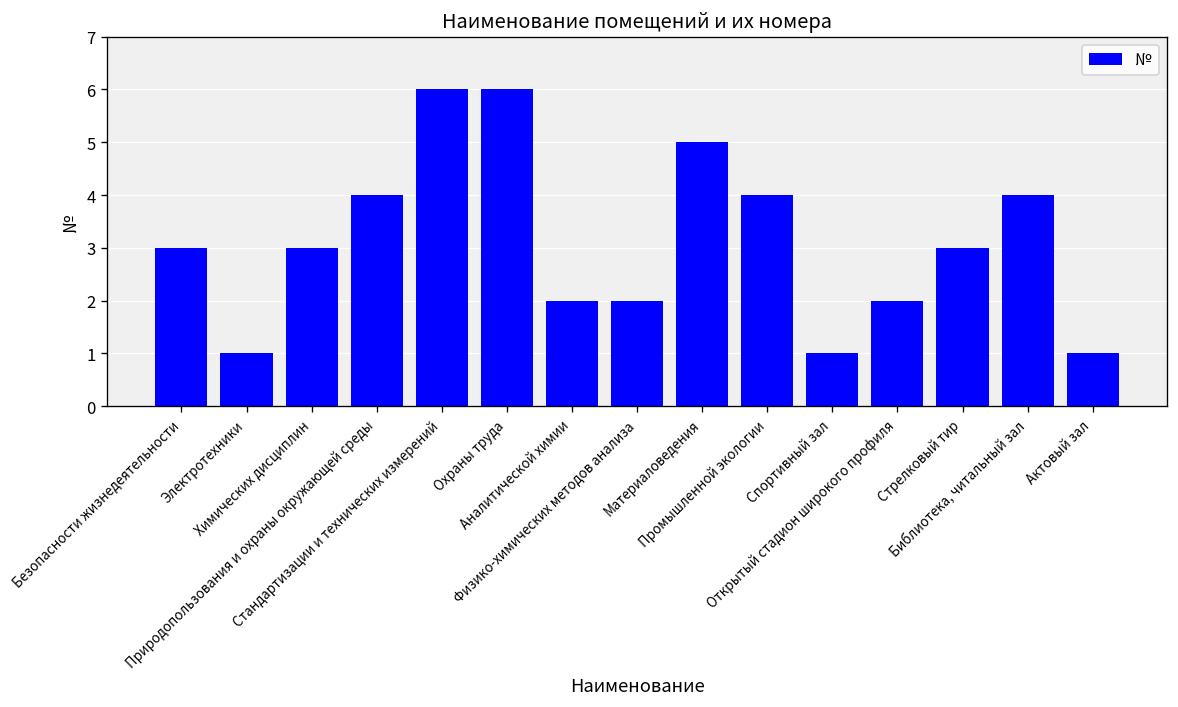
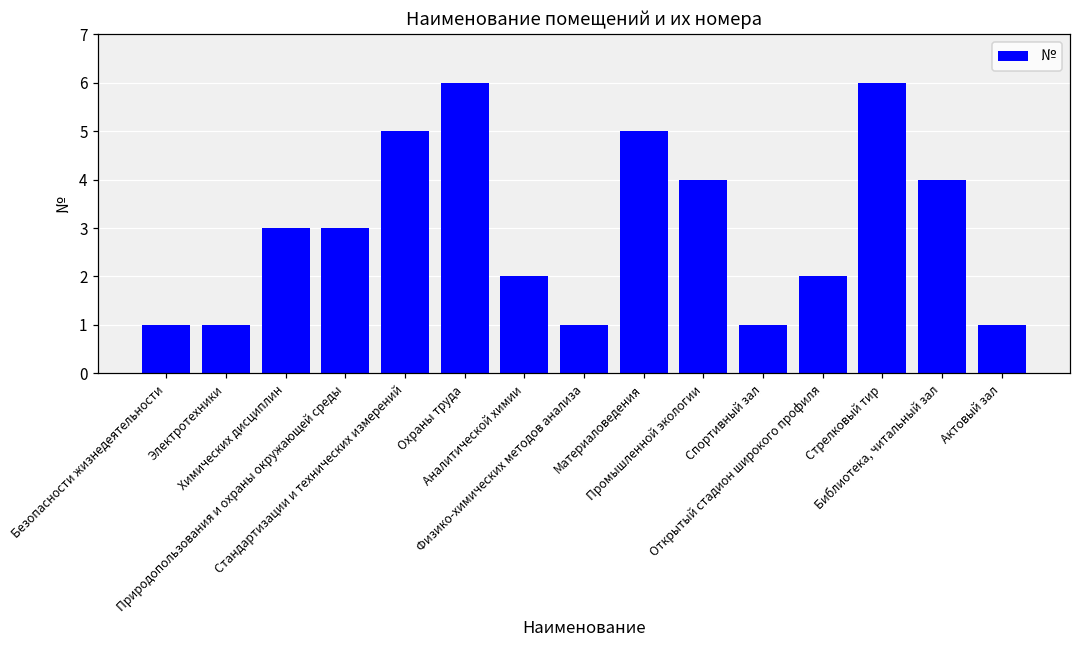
  {
-   "Безопасности жизнедеятельности": 3,
+   "Безопасности жизнедеятельности": 1,
    "Электротехники": 1,
    "Химических дисциплин": 3,
-   "Природопользования и охраны окружающей среды": 4,
-   "Стандартизации и технических измерений": 6,
+   "Природопользования и охраны окружающей среды": 3,
+   "Стандартизации и технических измерений": 5,
    "Охраны труда": 6,
    "Аналитической химии": 2,
-   "Физико-химических методов анализа": 2,
+   "Физико-химических методов анализа": 1,
    "Материаловедения": 5,
    "Промышленной экологии": 4,
    "Спортивный зал": 1,
    "Открытый стадион широкого профиля": 2,
-   "Стрелковый тир": 3,
+   "Стрелковый тир": 6,
    "Библиотека, читальный зал": 4,
    "Актовый зал": 1
  }
